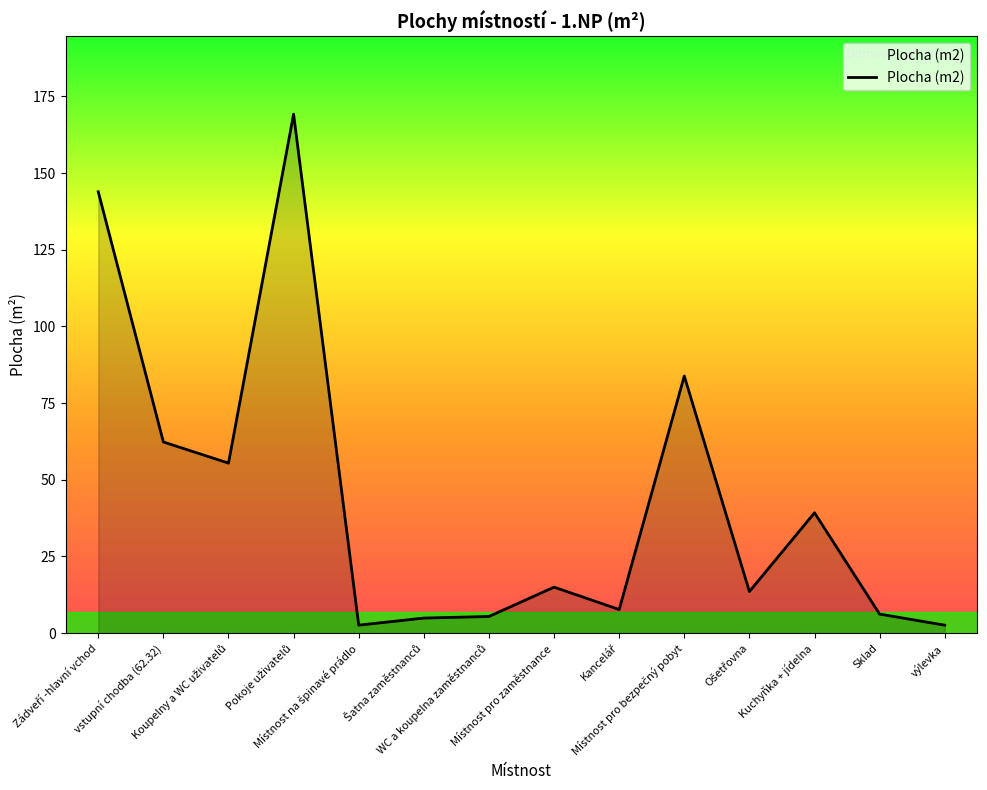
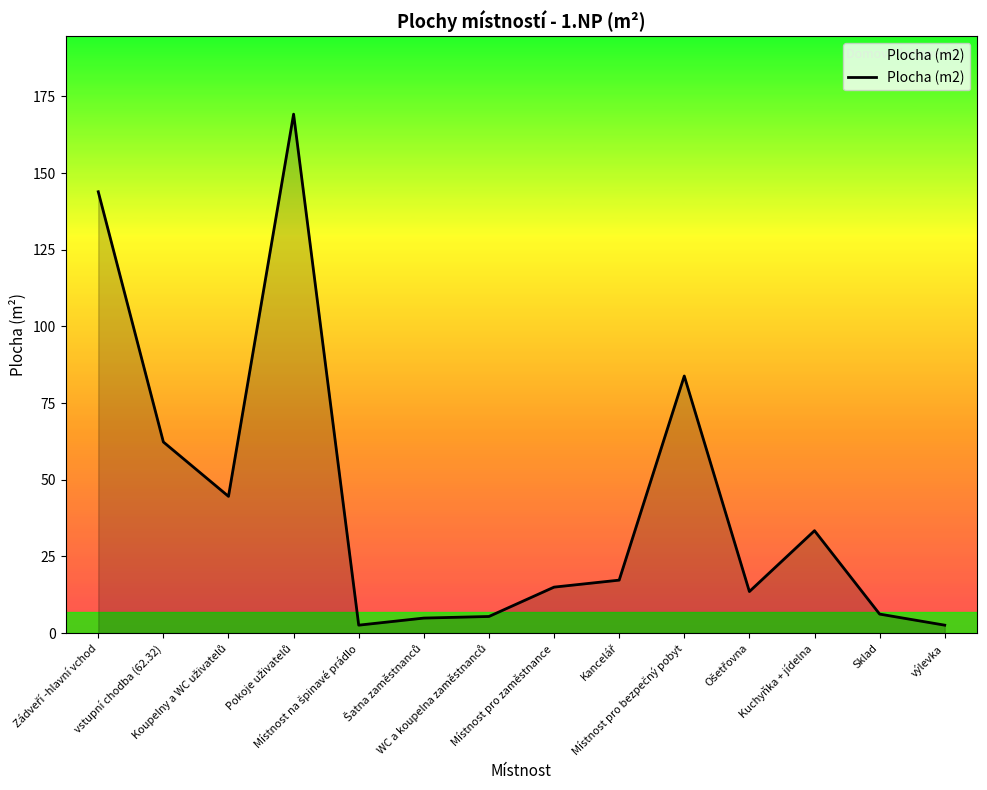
  {
    "Zádveří -hlavní vchod": 144,
    "vstupní chodba (62.32)": 62,
-   "Koupelny a WC uživatelů": 55,
+   "Koupelny a WC uživatelů": 45,
    "Pokoje uživatelů": 169,
    "Místnost pro zaměstnance": 15,
-   "Kancelář": 8,
+   "Kancelář": 17,
    "Místnost pro bezpečný pobyt": 84,
    "Ošetřovna": 14,
-   "Kuchyňka + jídelna": 39
+   "Kuchyňka + jídelna": 33
  }
